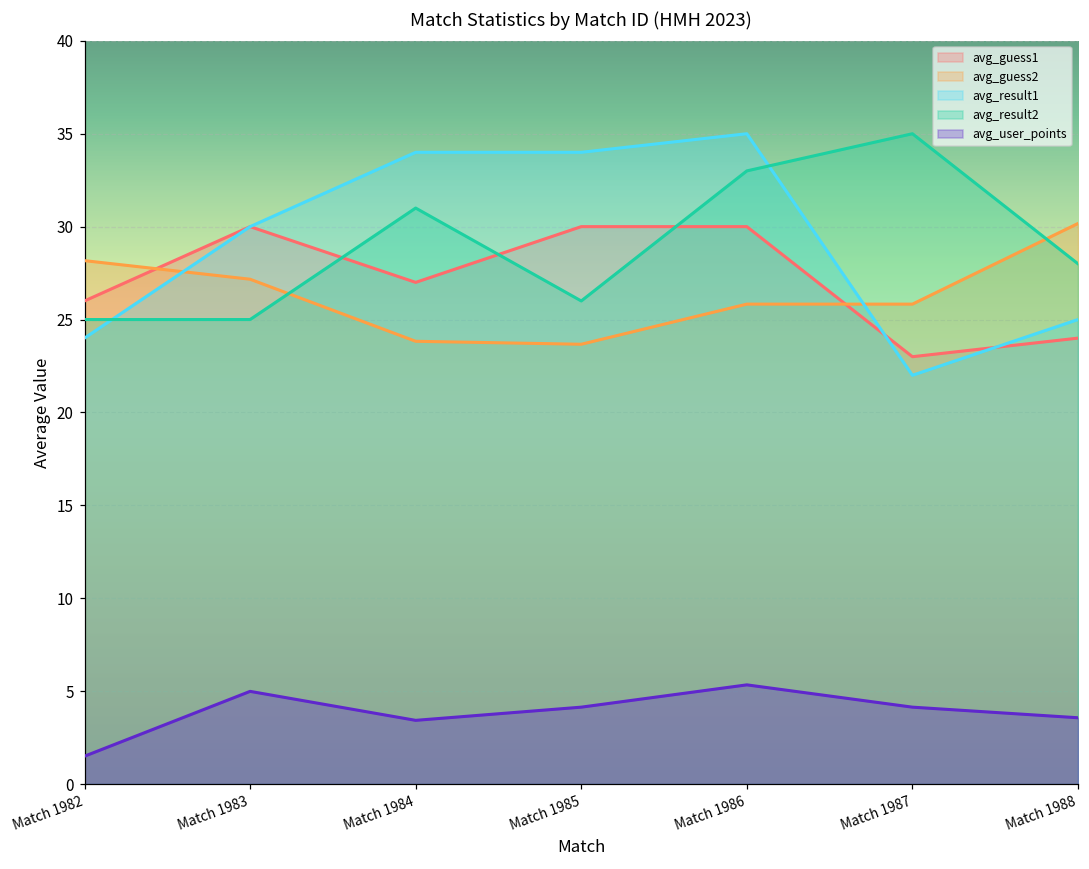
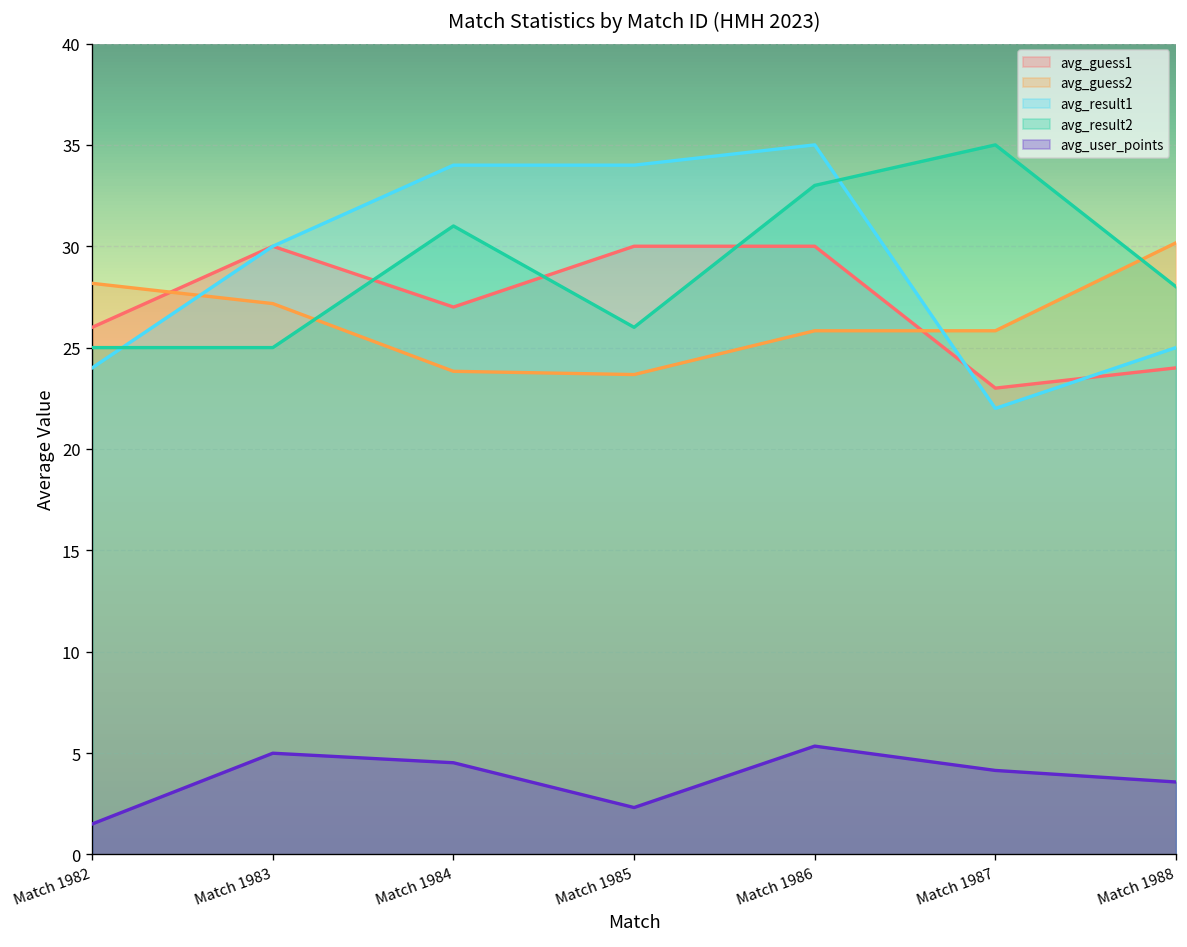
  {
    "avg_user_points": {
      "Match 1982": 1.5,
      "Match 1983": 5.0,
-     "Match 1984": 3.4,
-     "Match 1985": 4.1,
+     "Match 1984": 4.5,
+     "Match 1985": 2.3,
      "Match 1986": 5.3,
      "Match 1987": 4.1,
      "Match 1988": 3.6
    }
  }
